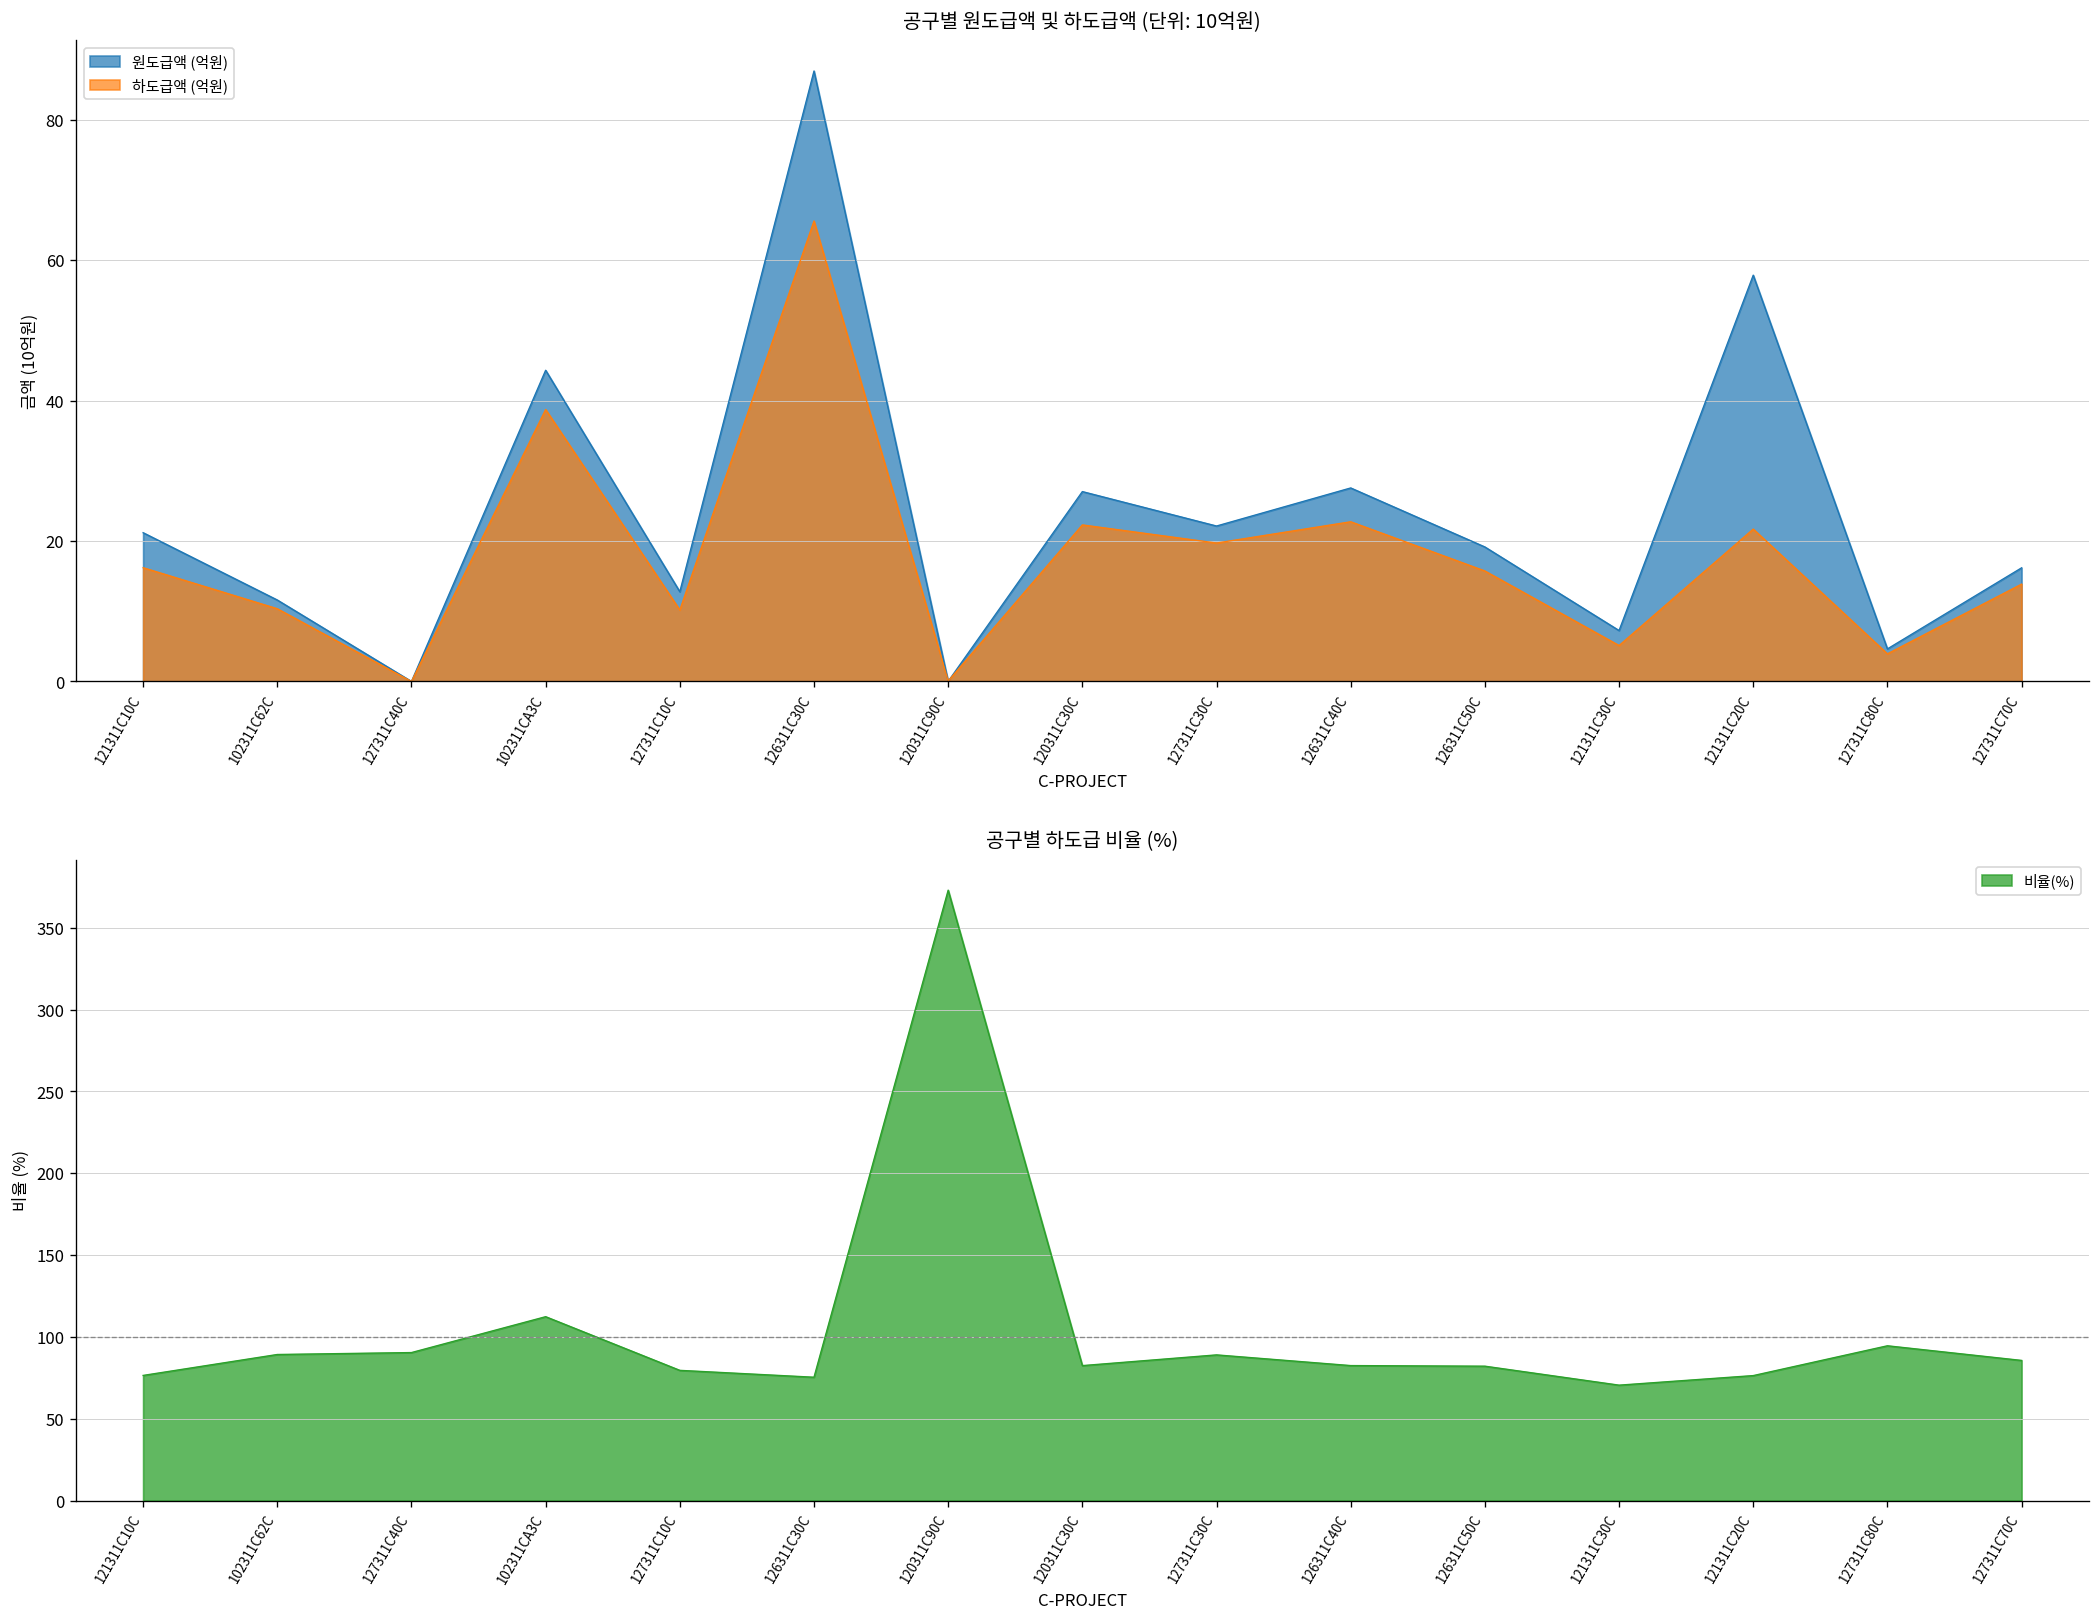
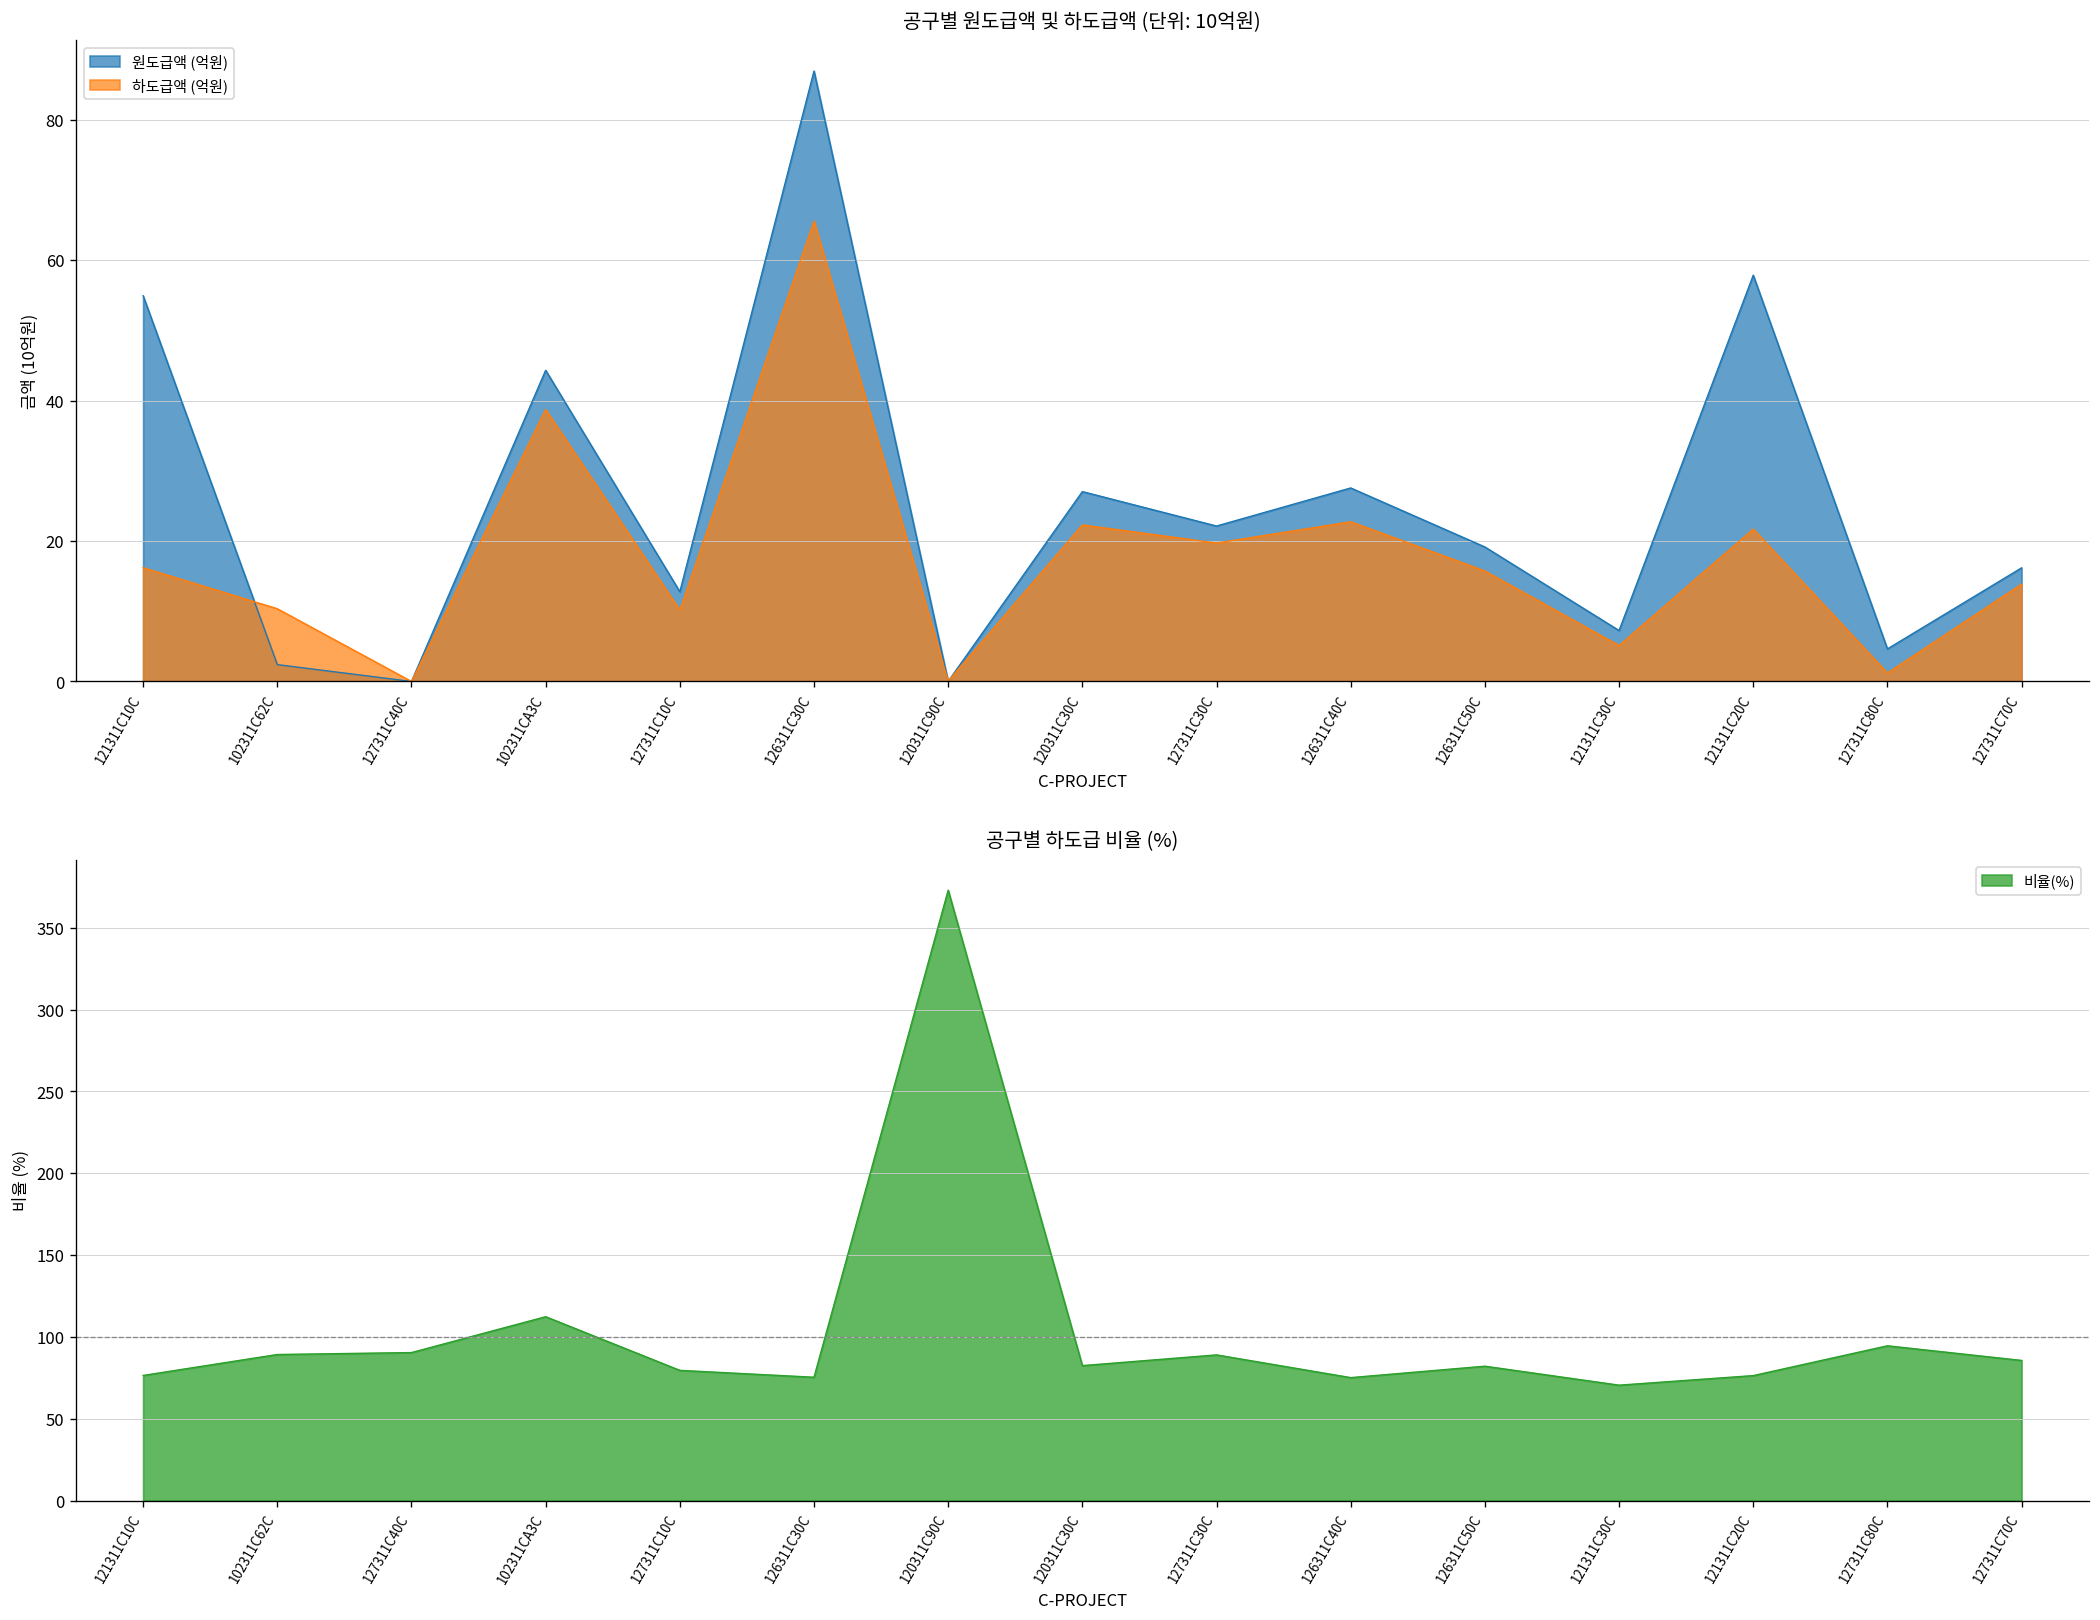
  {
    "공구별 원도급액 및 하도급액 (단위: 10억원)": {
      "원도급액 (억원)": {
-       "121311C10C": 21,
-       "102311C62C": 12,
+       "121311C10C": 55,
+       "102311C62C": 2,
        "102311CA3C": 44,
        "127311C10C": 13,
        "126311C30C": 87,
        "120311C30C": 27,
        "127311C30C": 22,
        "126311C40C": 28,
        "126311C50C": 19,
        "121311C30C": 7,
        "121311C20C": 58,
        "127311C80C": 5,
        "127311C70C": 16
      },
      "하도급액 (억원)": {
        "121311C10C": 16,
        "102311C62C": 10,
        "102311CA3C": 39,
        "127311C10C": 10,
        "126311C30C": 66,
        "120311C30C": 22,
        "127311C30C": 20,
        "126311C40C": 23,
        "126311C50C": 16,
        "121311C30C": 5,
        "121311C20C": 22,
-       "127311C80C": 4,
+       "127311C80C": 1,
        "127311C70C": 14
      }
    },
    "공구별 하도급 비율 (%)": {
      "121311C10C": 77,
      "102311C62C": 89,
      "127311C40C": 90,
      "102311CA3C": 112,
      "127311C10C": 80,
      "126311C30C": 75,
      "120311C90C": 373,
      "120311C30C": 83,
      "127311C30C": 89,
-     "126311C40C": 83,
+     "126311C40C": 75,
      "126311C50C": 82,
      "121311C30C": 71,
      "121311C20C": 76,
      "127311C80C": 95,
      "127311C70C": 86
    }
  }
